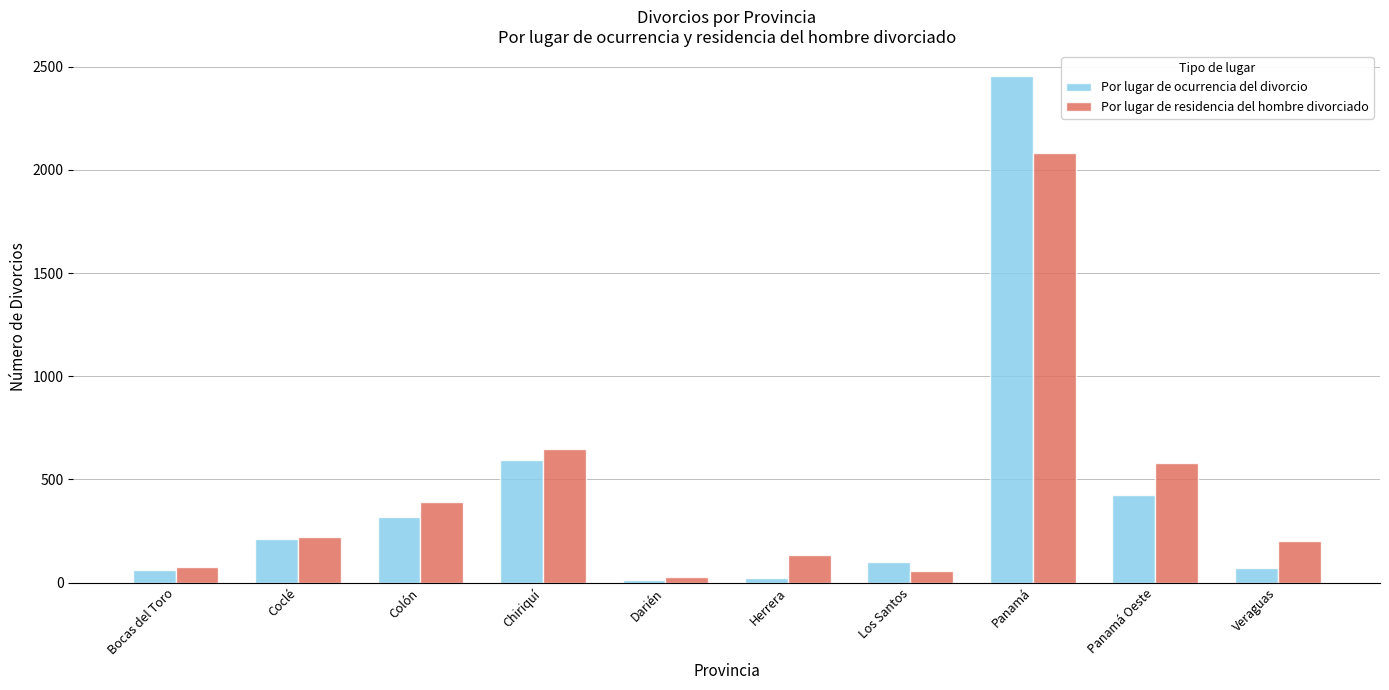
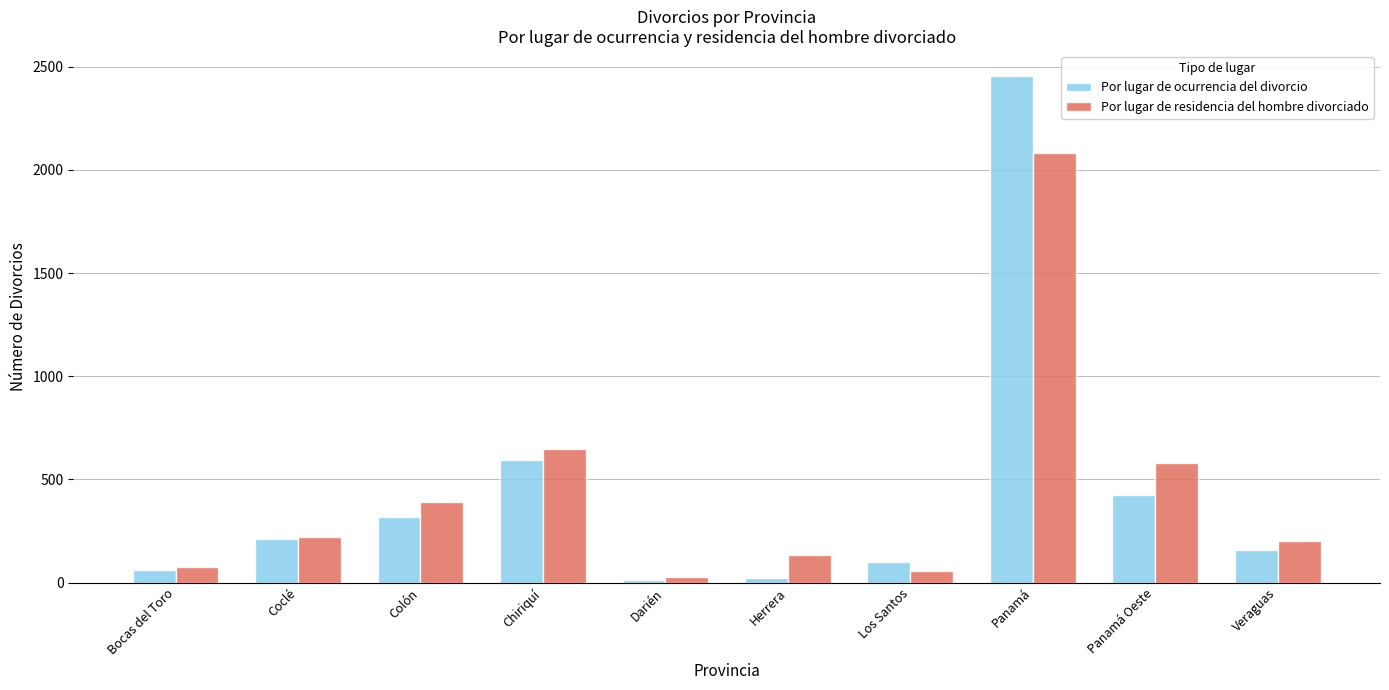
  {
    "Por lugar de ocurrencia del divorcio": {
      "Bocas del Toro": 60,
      "Coclé": 210,
      "Colón": 320,
      "Chiriquí": 600,
      "Herrera": 20,
      "Los Santos": 100,
      "Panamá": 2450,
      "Panamá Oeste": 420,
-     "Veraguas": 70
+     "Veraguas": 160
    },
    "Por lugar de residencia del hombre divorciado": {
      "Bocas del Toro": 80,
      "Coclé": 220,
      "Colón": 390,
      "Chiriquí": 650,
      "Darién": 30,
      "Herrera": 130,
      "Los Santos": 60,
      "Panamá": 2080,
      "Panamá Oeste": 580,
      "Veraguas": 200
    }
  }
